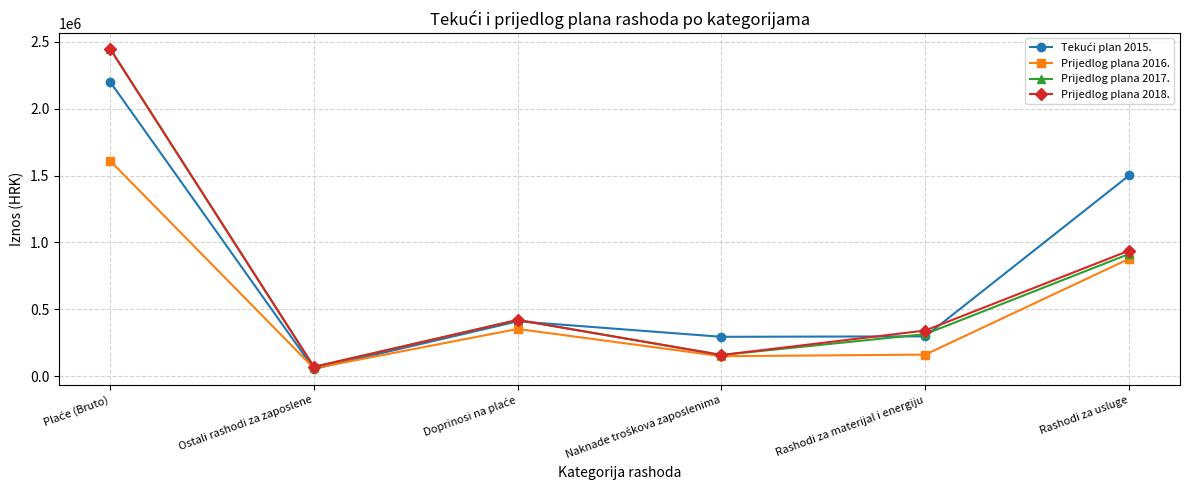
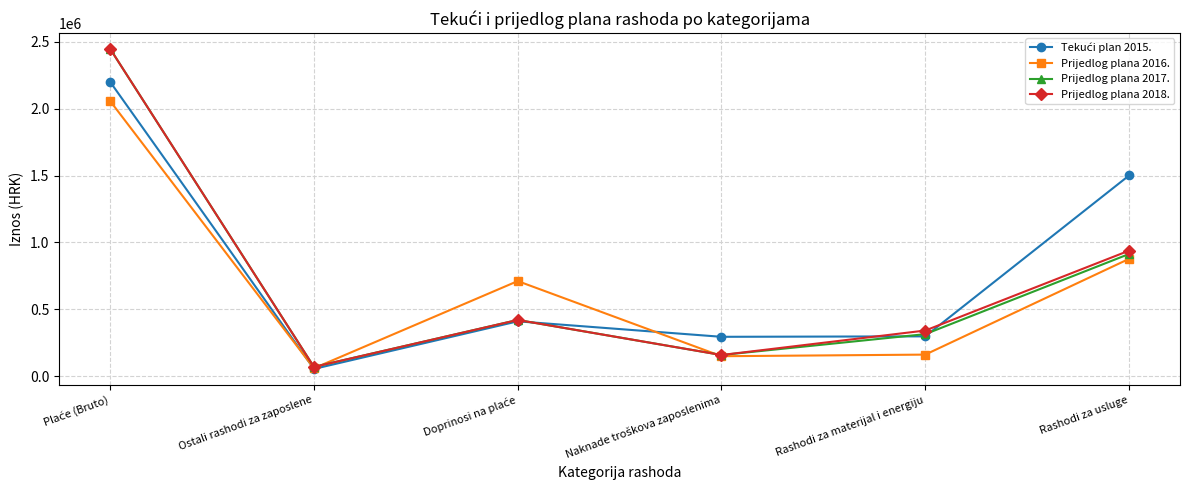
  {
    "Tekući plan 2015.": {
      "Plaće (Bruto)": 2200000,
      "Naknade troškova zaposlenima": 300000,
      "Rashodi za usluge": 1500000
    },
    "Prijedlog plana 2016.": {
-     "Plaće (Bruto)": 1610000,
-     "Doprinosi na plaće": 350000,
+     "Plaće (Bruto)": 2060000,
+     "Doprinosi na plaće": 710000,
      "Rashodi za materijal i energiju": 160000,
      "Rashodi za usluge": 880000
    },
    "Prijedlog plana 2017.": {
      "Rashodi za usluge": 910000
    },
    "Prijedlog plana 2018.": {
      "Rashodi za materijal i energiju": 340000,
      "Rashodi za usluge": 940000
    }
  }
